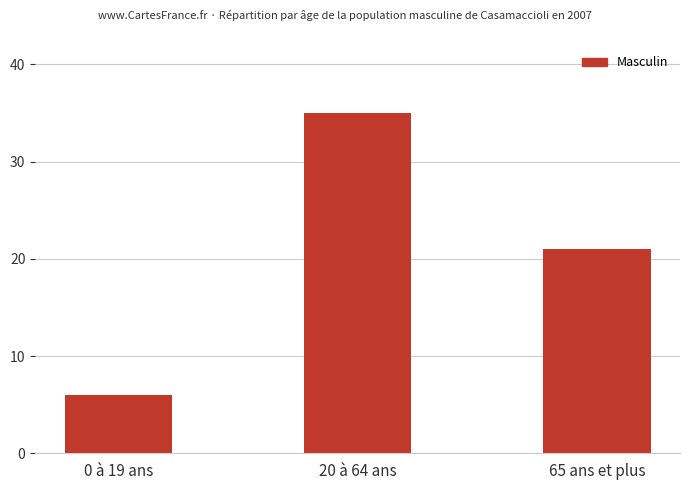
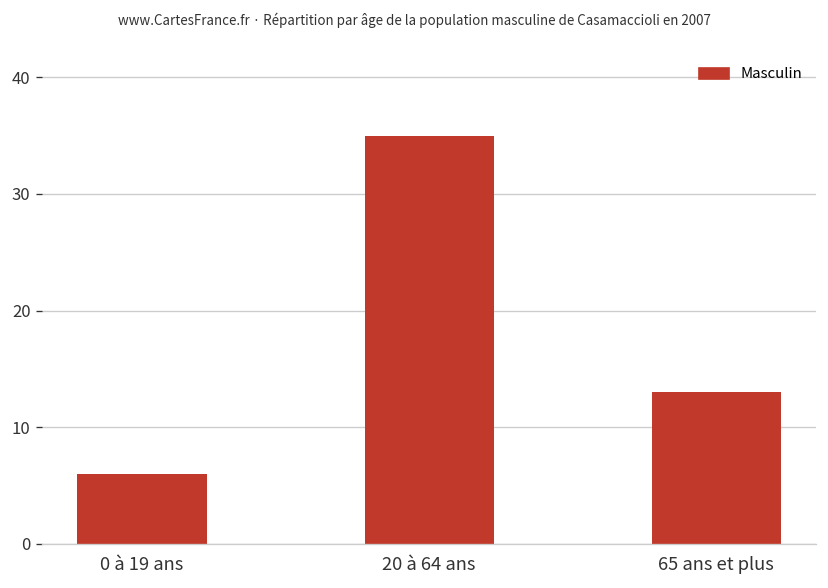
  {
    "0 à 19 ans": 6,
    "20 à 64 ans": 35,
-   "65 ans et plus": 21
+   "65 ans et plus": 13
  }
